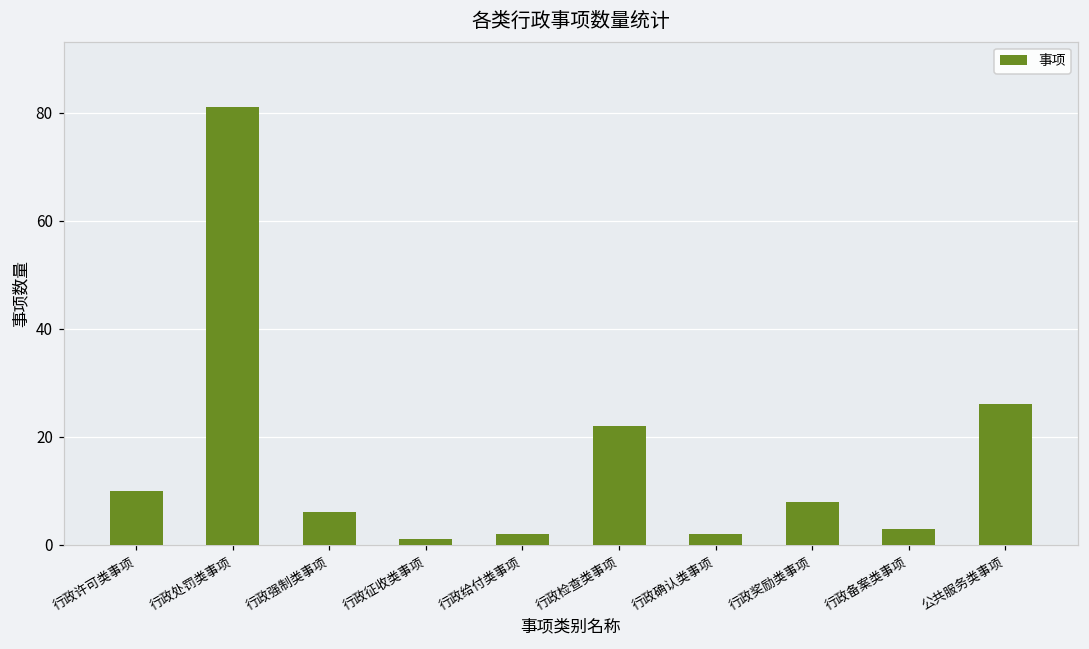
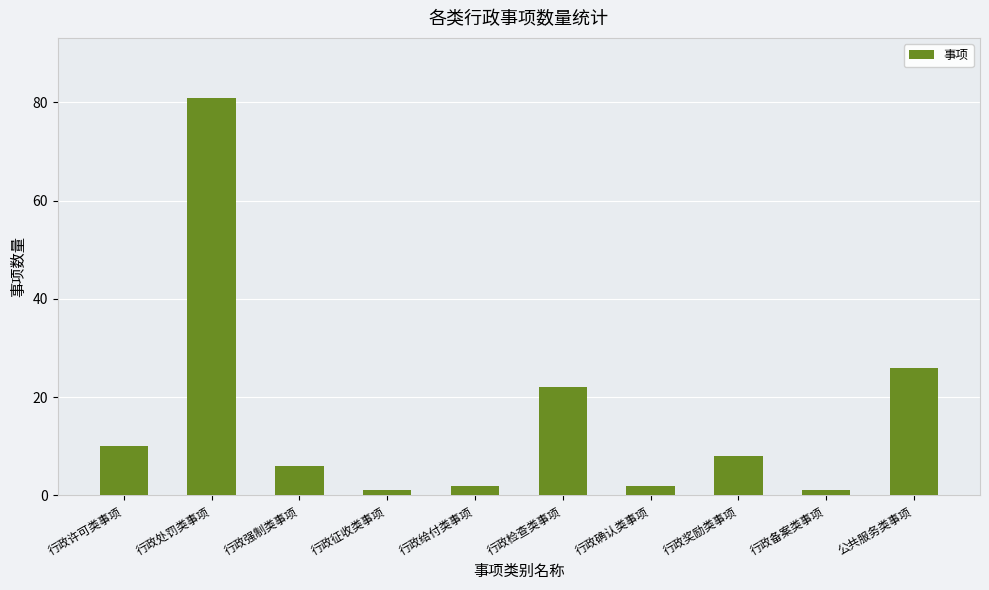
  {
    "行政许可类事项": 10,
    "行政处罚类事项": 81,
    "行政强制类事项": 6,
    "行政征收类事项": 1,
    "行政给付类事项": 2,
    "行政检查类事项": 22,
    "行政确认类事项": 2,
    "行政奖励类事项": 8,
-   "行政备案类事项": 3,
+   "行政备案类事项": 1,
    "公共服务类事项": 26
  }
